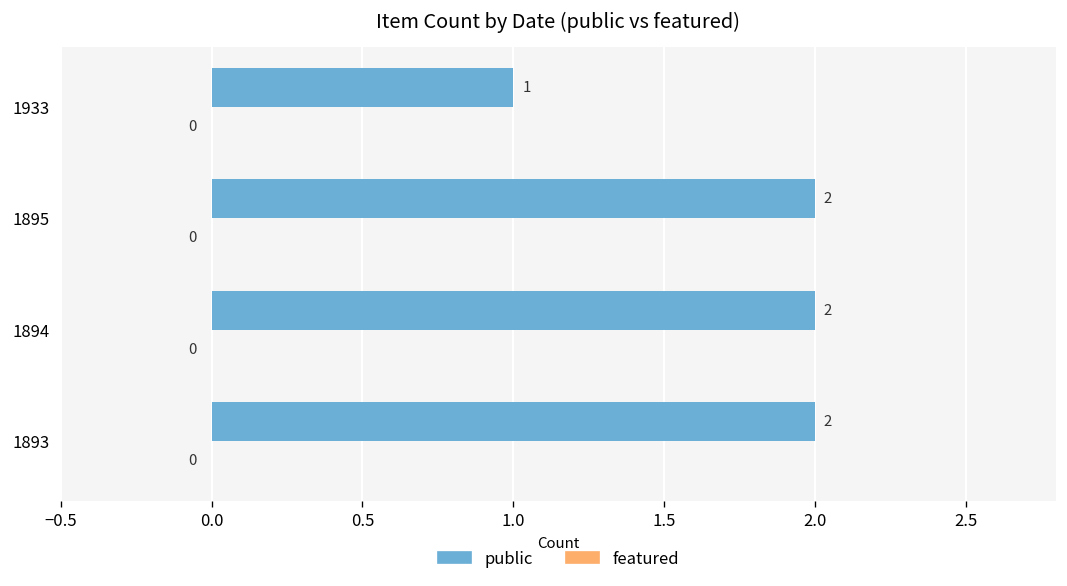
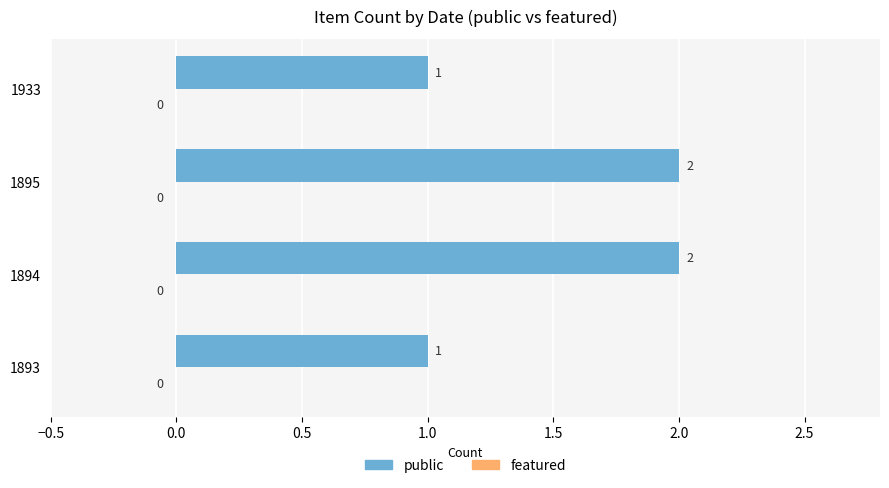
  {
    "public": {
      "1933": 1,
      "1895": 2,
      "1894": 2,
-     "1893": 2
+     "1893": 1
    },
    "featured": {
      "1933": 0,
      "1895": 0,
      "1894": 0,
      "1893": 0
    }
  }
